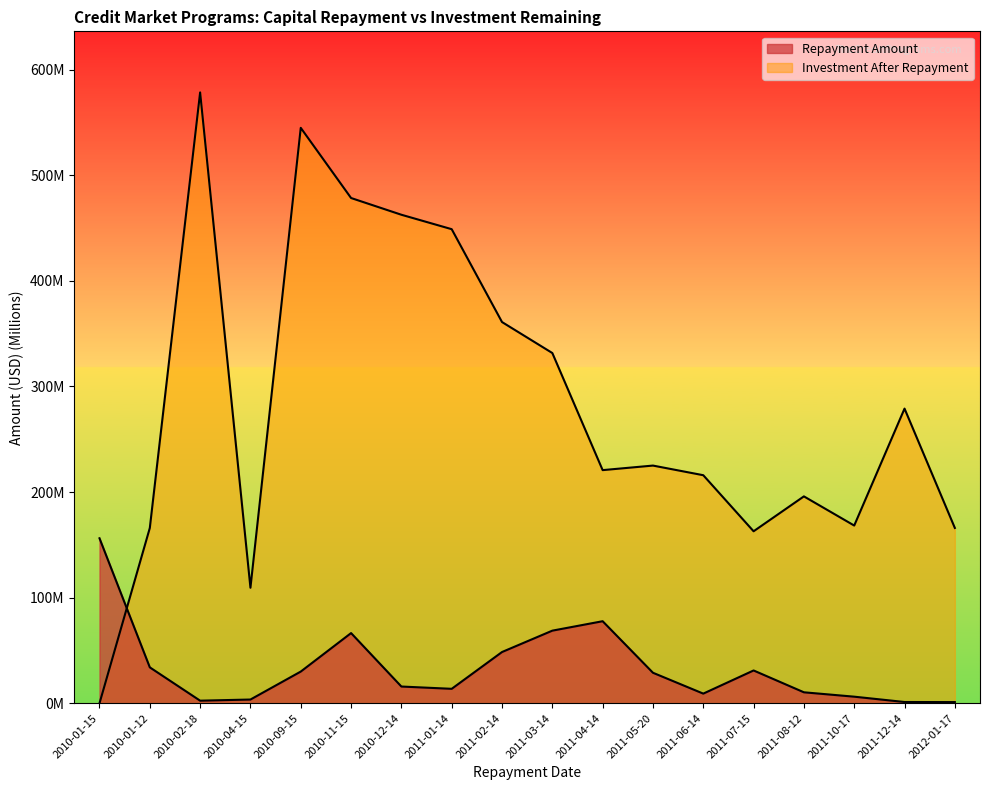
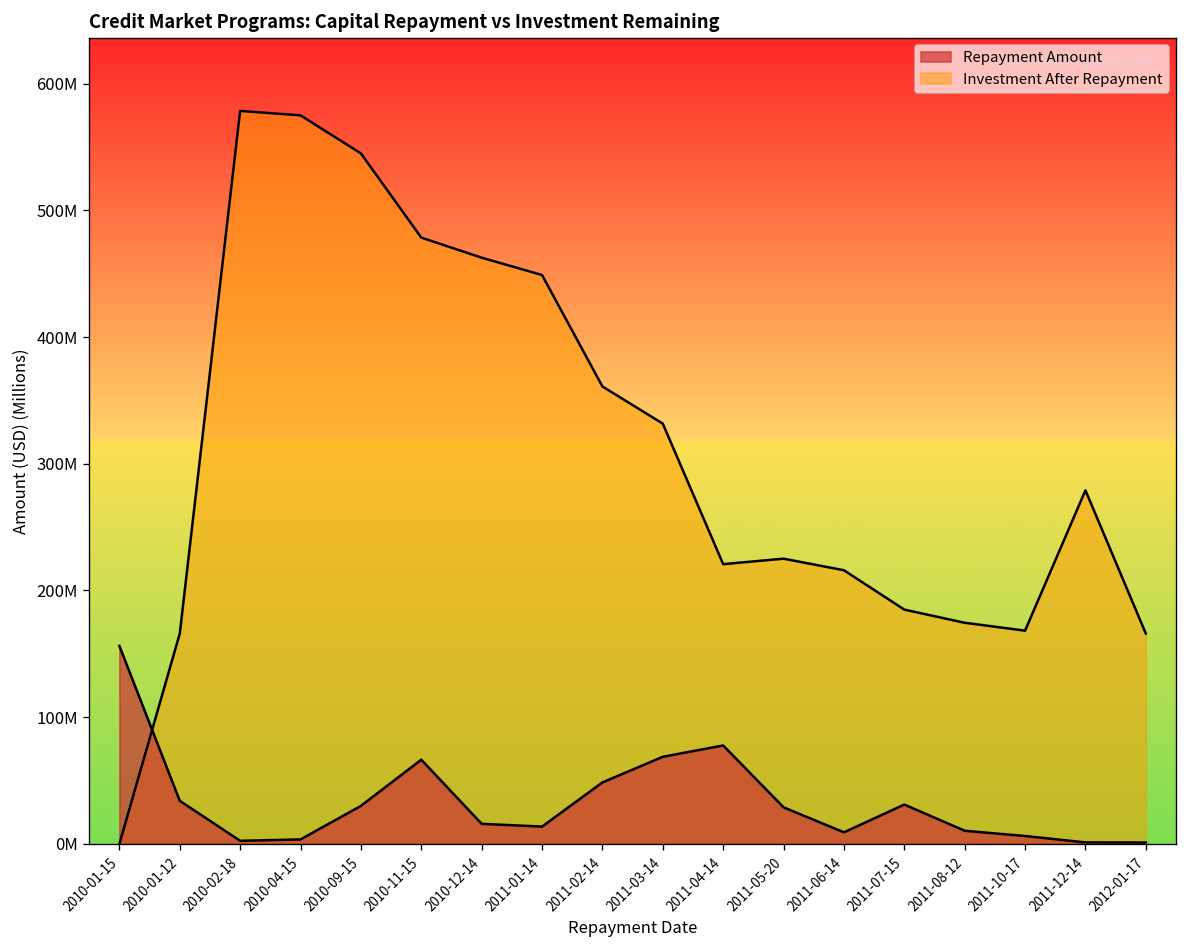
  {
    "Repayment Amount": {
      "2010-01-15": 156000000,
      "2010-01-12": 34000000,
      "2010-02-18": 2000000,
      "2010-04-15": 4000000,
      "2010-09-15": 30000000,
      "2010-11-15": 66000000,
      "2010-12-14": 16000000,
      "2011-01-14": 14000000,
      "2011-02-14": 49000000,
      "2011-03-14": 69000000,
      "2011-04-14": 78000000,
      "2011-05-20": 29000000,
      "2011-06-14": 9000000,
      "2011-07-15": 31000000,
      "2011-08-12": 10000000,
      "2011-10-17": 6000000,
      "2011-12-14": 1000000,
      "2012-01-17": 1000000
    },
    "Investment After Repayment": {
      "2010-01-15": 0,
      "2010-01-12": 166000000,
      "2010-02-18": 579000000,
-     "2010-04-15": 109000000,
+     "2010-04-15": 575000000,
      "2010-09-15": 545000000,
      "2010-11-15": 479000000,
      "2010-12-14": 463000000,
      "2011-01-14": 449000000,
      "2011-02-14": 361000000,
      "2011-03-14": 332000000,
      "2011-04-14": 221000000,
      "2011-05-20": 225000000,
      "2011-06-14": 216000000,
-     "2011-07-15": 163000000,
-     "2011-08-12": 196000000,
+     "2011-07-15": 185000000,
+     "2011-08-12": 175000000,
      "2011-10-17": 168000000,
      "2011-12-14": 279000000,
      "2012-01-17": 166000000
    }
  }
